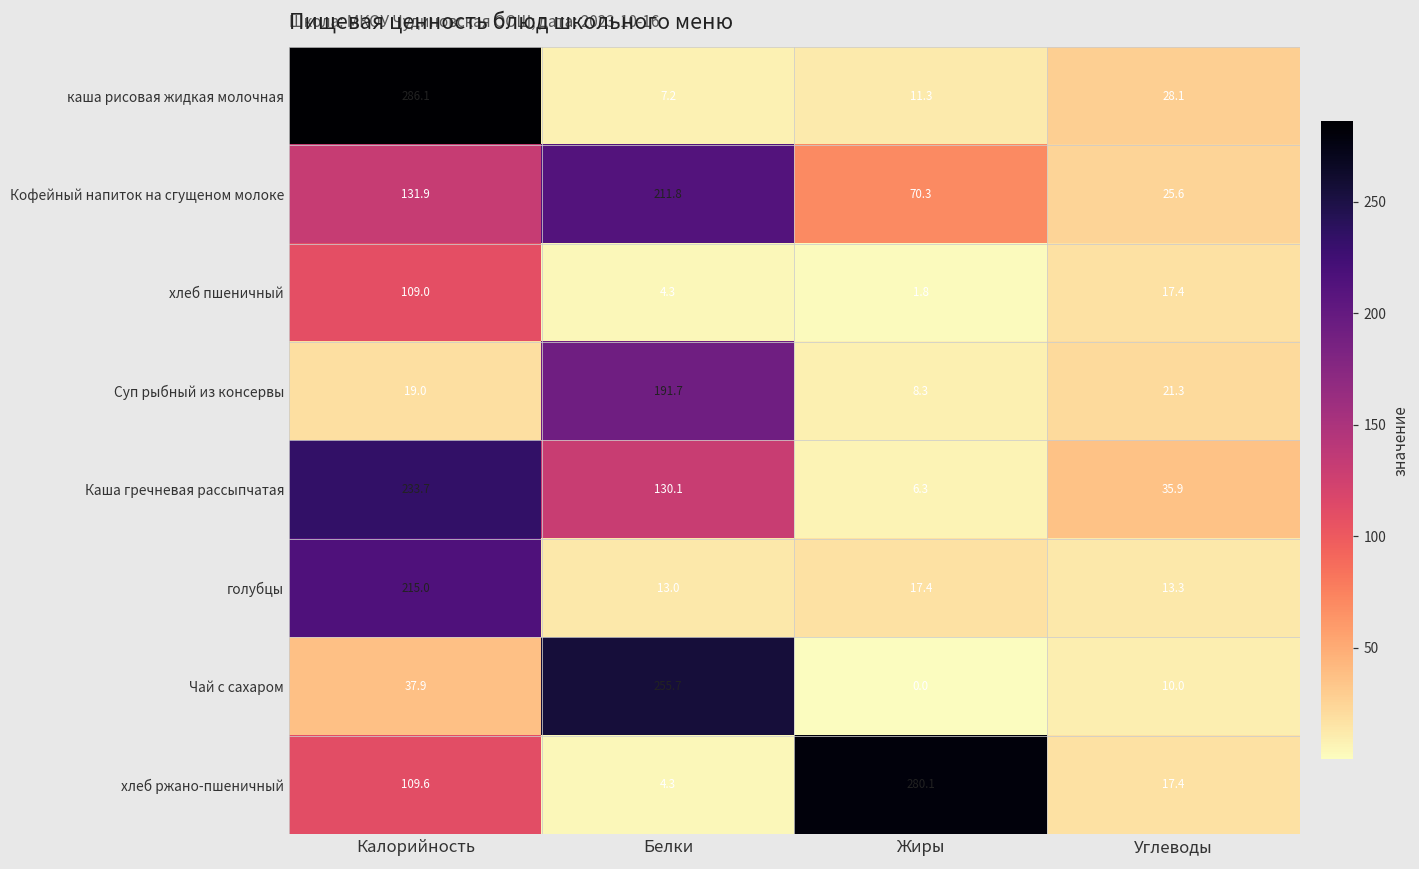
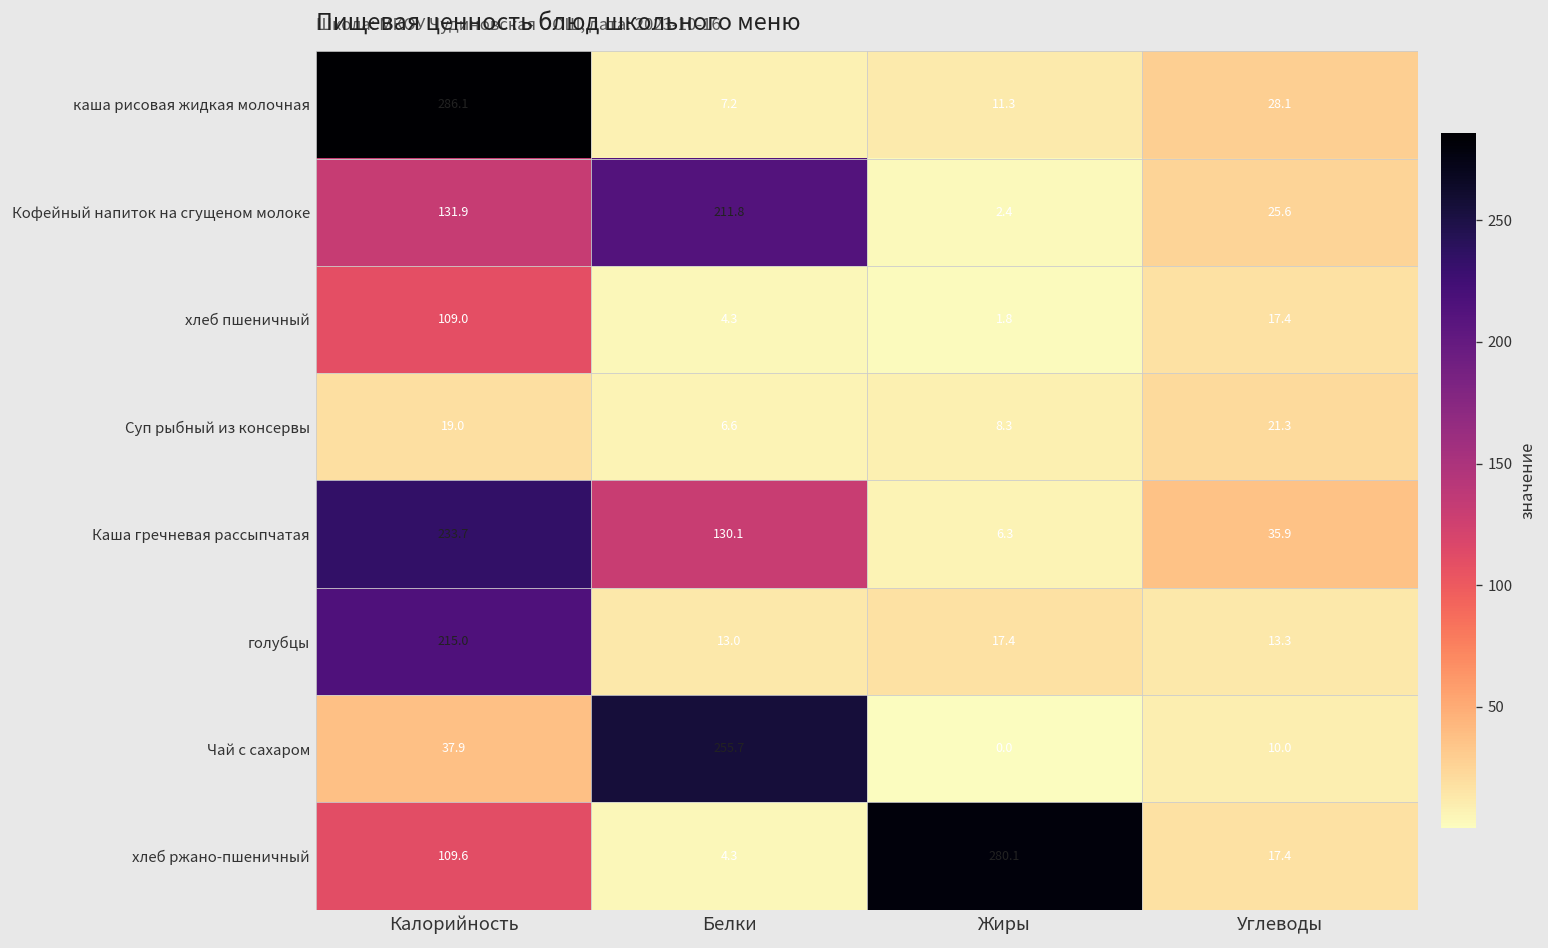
  {
    "каша рисовая жидкая молочная": {
      "Белки": 7.2,
      "Жиры": 11.3,
      "Углеводы": 28.1
    },
    "Кофейный напиток на сгущеном молоке": {
      "Калорийность": 131.9,
      "Белки": 211.8,
-     "Жиры": 70.3,
+     "Жиры": 2.4,
      "Углеводы": 25.6
    },
    "хлеб пшеничный": {
      "Калорийность": 109.0,
      "Белки": 4.3,
      "Жиры": 1.8,
      "Углеводы": 17.4
    },
    "Суп рыбный из консервы": {
      "Калорийность": 19.0,
-     "Белки": 191.7,
+     "Белки": 6.6,
      "Жиры": 8.3,
      "Углеводы": 21.3
    },
    "Каша гречневая рассыпчатая": {
      "Калорийность": 233.7,
      "Белки": 130.1,
      "Жиры": 6.3,
      "Углеводы": 35.9
    },
    "голубцы": {
      "Калорийность": 215.0,
      "Белки": 13.0,
      "Жиры": 17.4,
      "Углеводы": 13.3
    },
    "Чай с сахаром": {
      "Калорийность": 37.9,
      "Жиры": 0.0,
      "Углеводы": 10.0
    },
    "хлеб ржано-пшеничный": {
      "Калорийность": 109.6,
      "Белки": 4.3,
      "Углеводы": 17.4
    }
  }
